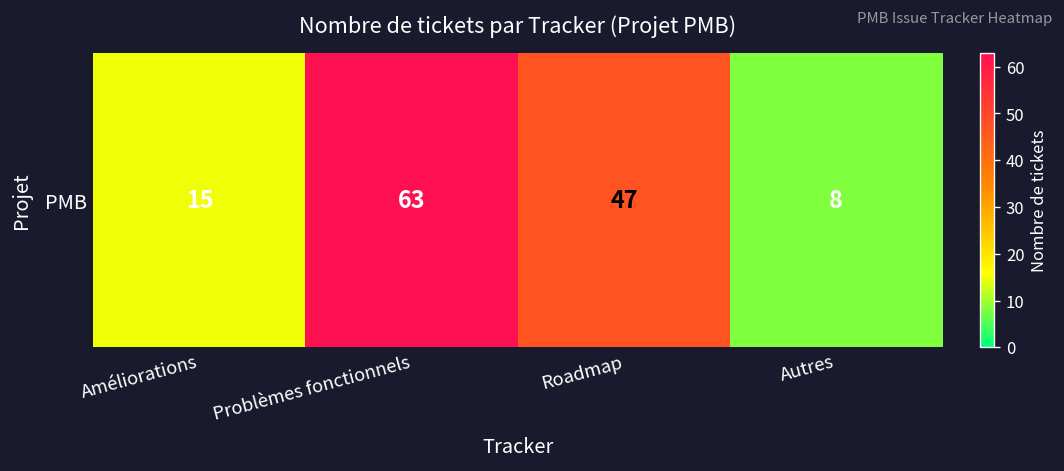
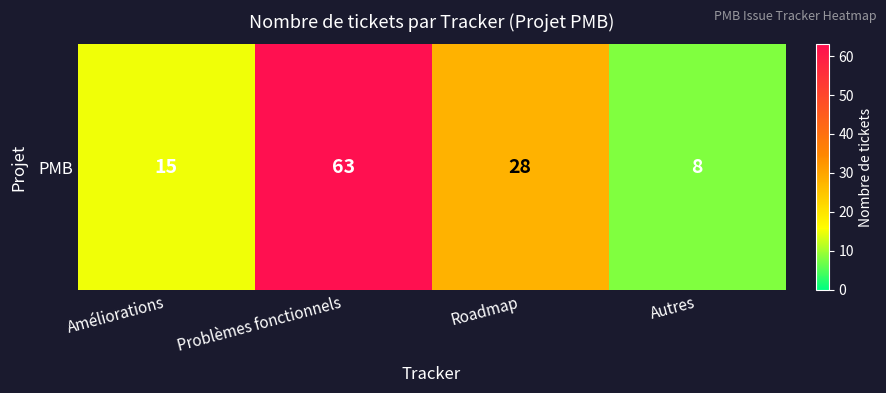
  {
    "PMB": {
      "Améliorations": 15,
      "Problèmes fonctionnels": 63,
-     "Roadmap": 47,
+     "Roadmap": 28,
      "Autres": 8
    }
  }
